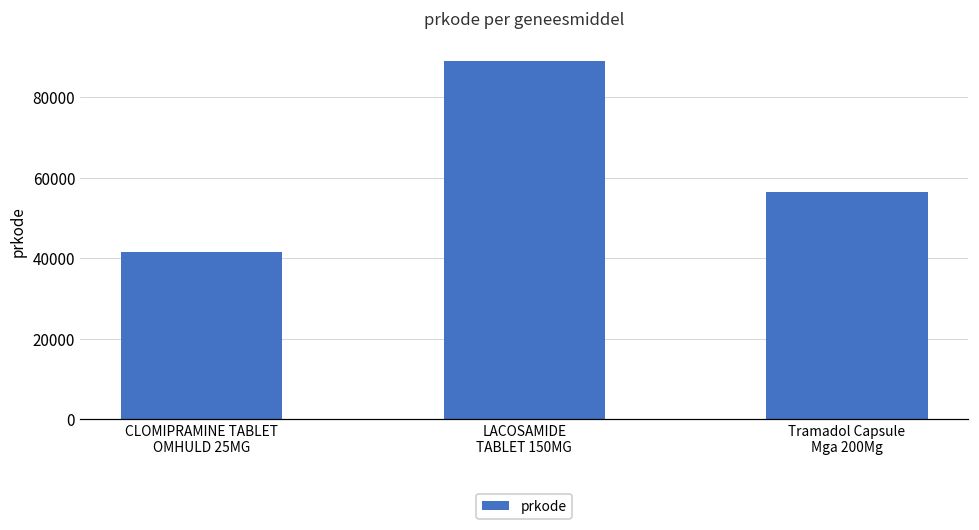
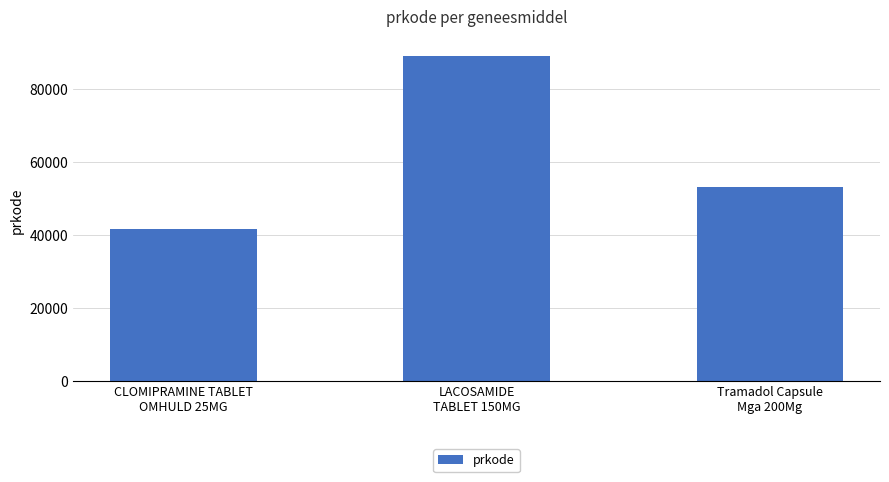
  {
    "CLOMIPRAMINE TABLET OMHULD 25MG": 42000,
    "LACOSAMIDE TABLET 150MG": 89000,
-   "Tramadol Capsule Mga 200Mg": 56000
+   "Tramadol Capsule Mga 200Mg": 53000
  }
